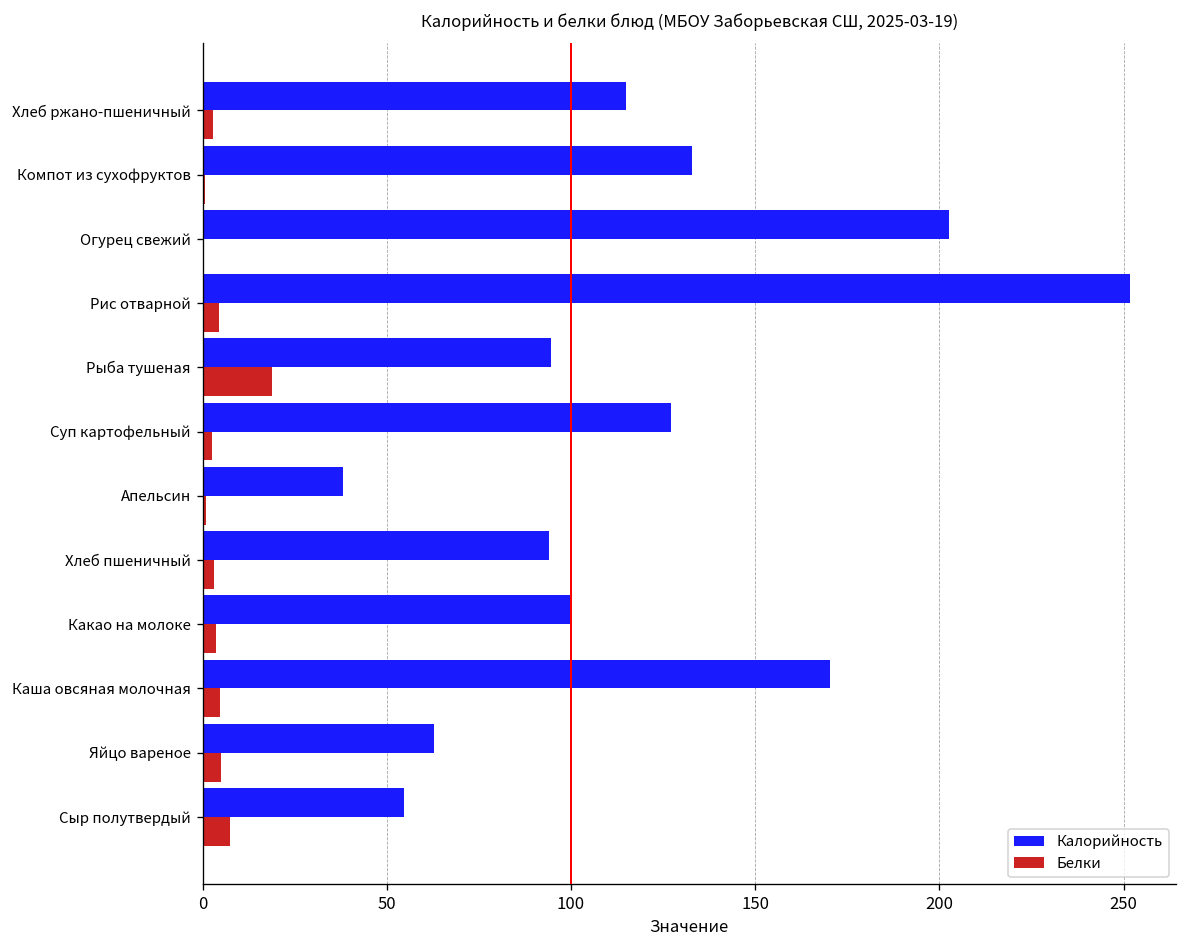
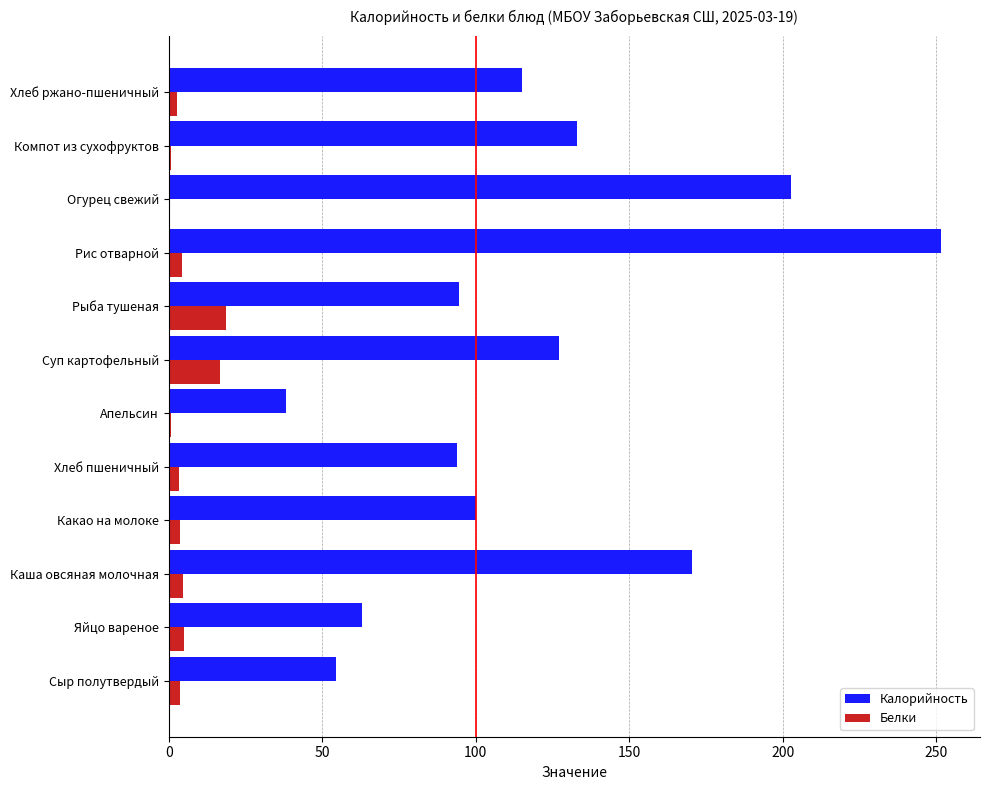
  {
    "Калорийность": {
      "Хлеб ржано-пшеничный": 115,
      "Компот из сухофруктов": 133,
      "Огурец свежий": 203,
      "Рис отварной": 252,
      "Рыба тушеная": 95,
      "Суп картофельный": 127,
      "Апельсин": 38,
      "Хлеб пшеничный": 94,
      "Какао на молоке": 100,
      "Каша овсяная молочная": 170,
      "Яйцо вареное": 63,
      "Сыр полутвердый": 55
    },
    "Белки": {
      "Хлеб ржано-пшеничный": 3,
      "Рис отварной": 4,
      "Рыба тушеная": 19,
-     "Суп картофельный": 3,
+     "Суп картофельный": 17,
      "Хлеб пшеничный": 3,
      "Какао на молоке": 4,
      "Каша овсяная молочная": 5,
      "Яйцо вареное": 5,
-     "Сыр полутвердый": 8
+     "Сыр полутвердый": 3
    }
  }
